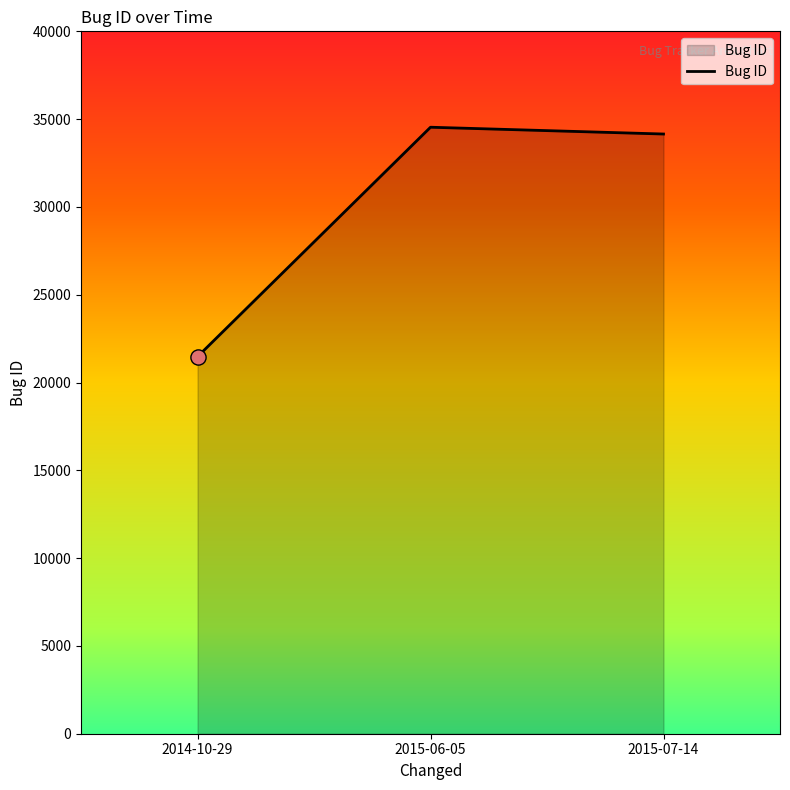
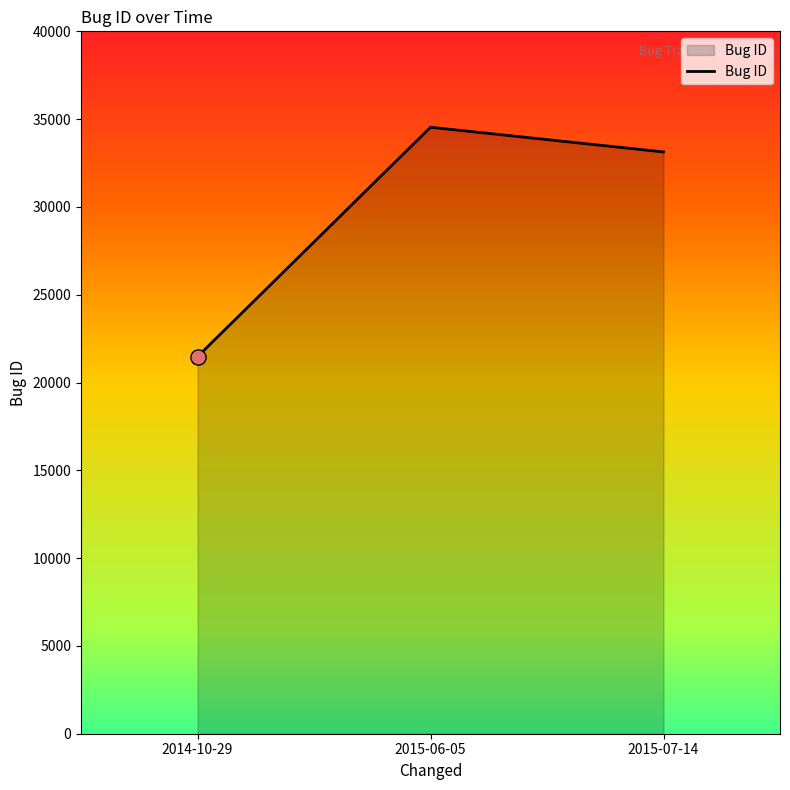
  {
    "Bug ID": {
      "2015-06-05": 34500,
-     "2015-07-14": 34200
+     "2015-07-14": 33100
    }
  }
